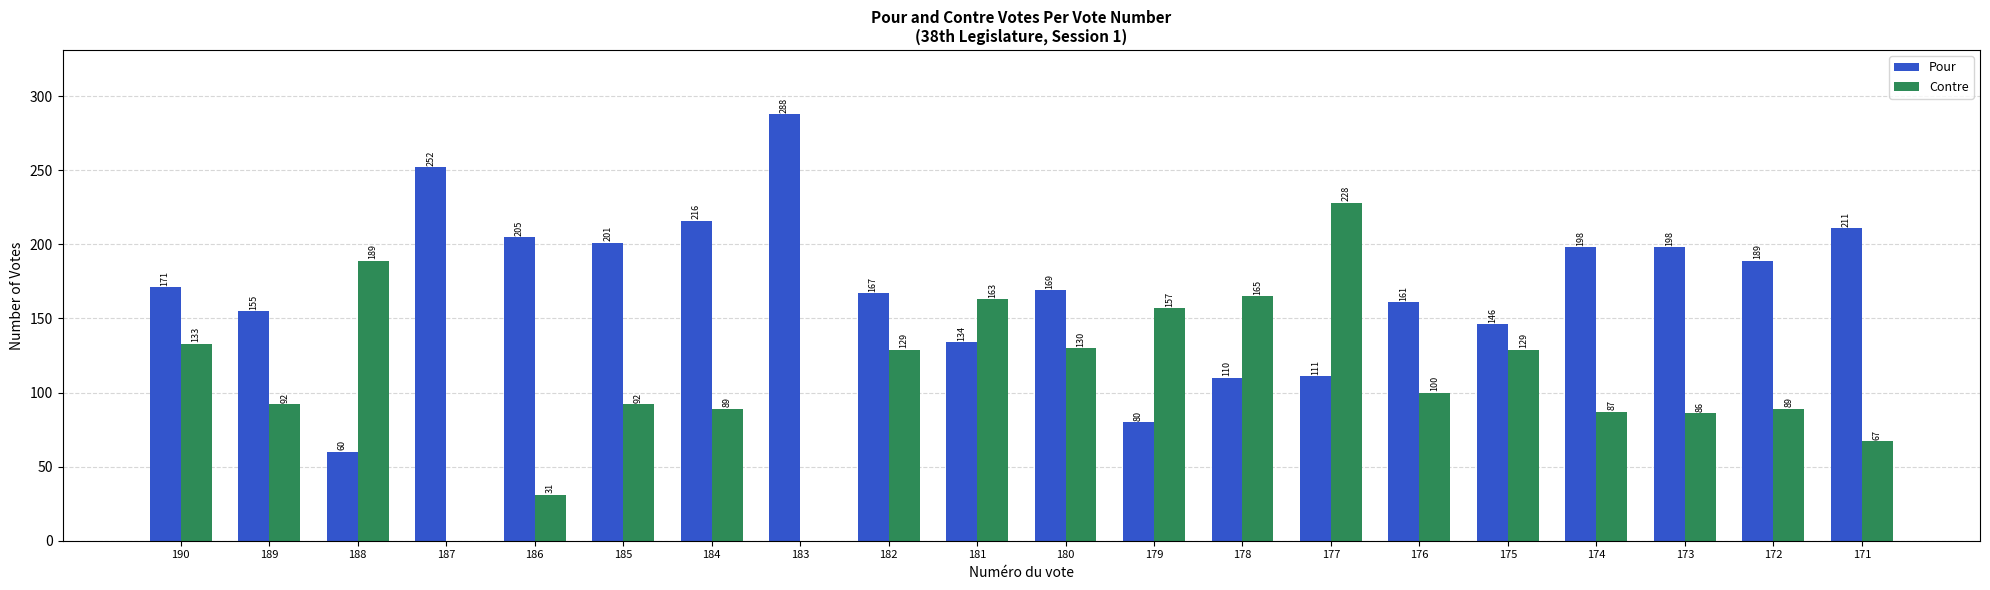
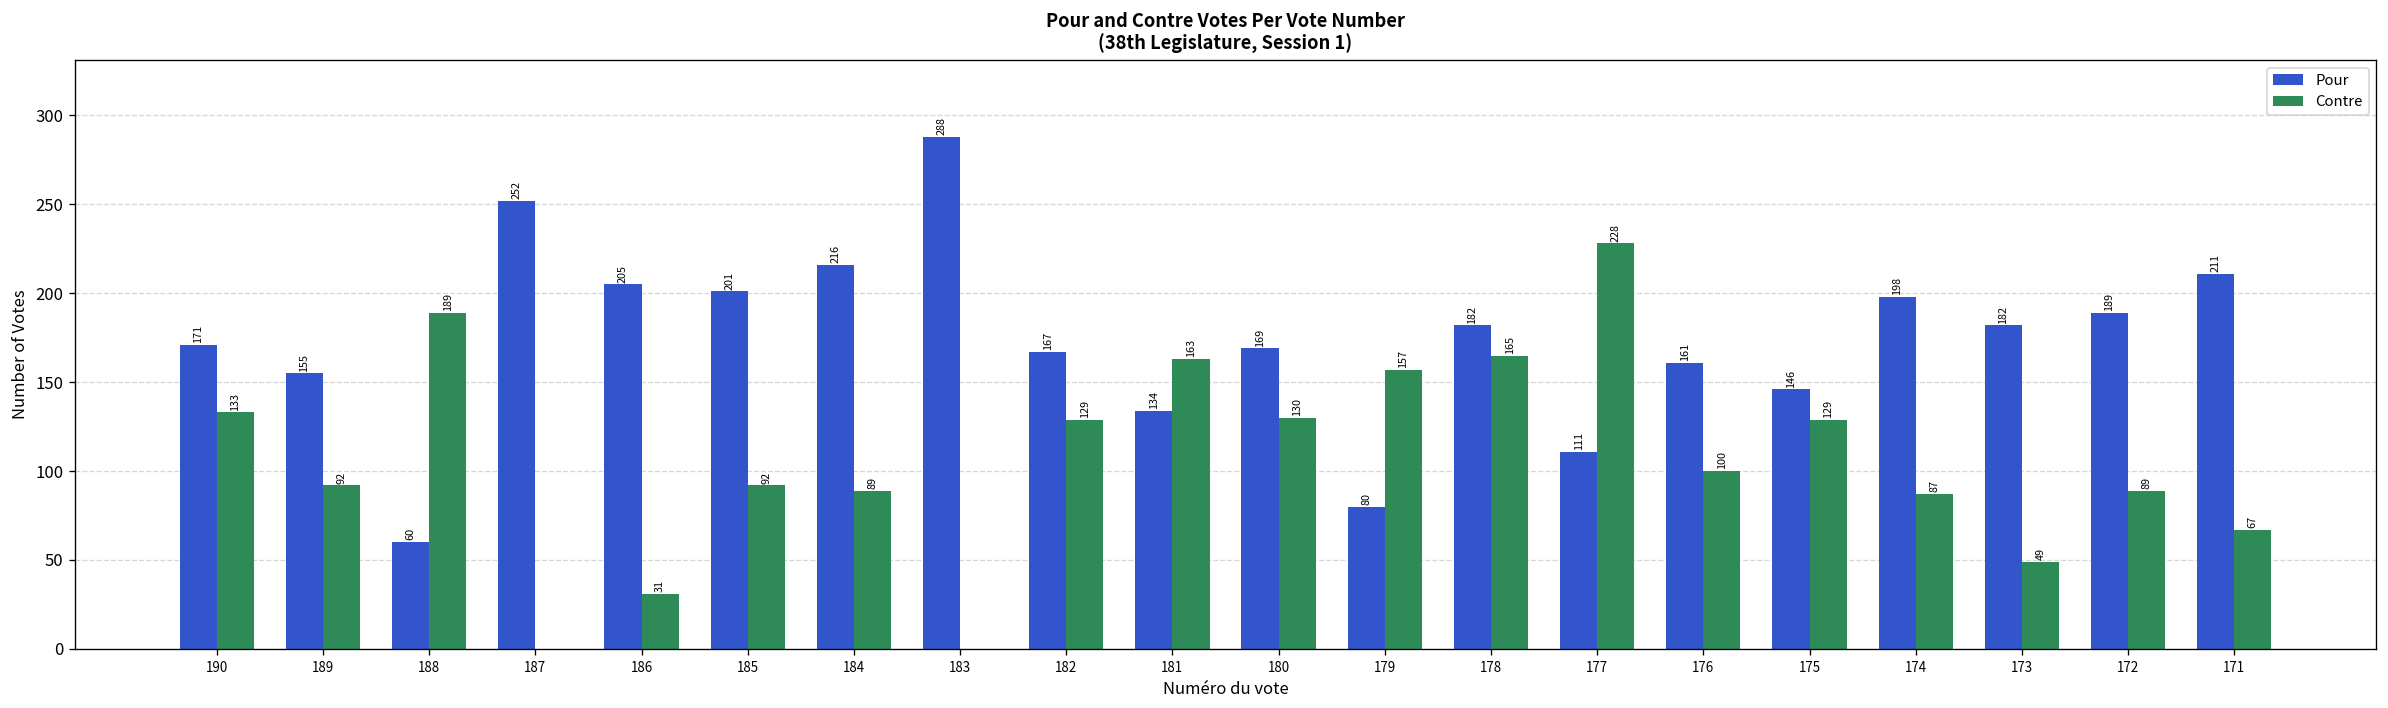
  {
    "Pour": {
      "190": 171,
      "189": 155,
      "188": 60,
      "187": 252,
      "186": 205,
      "185": 201,
      "184": 216,
      "183": 288,
      "182": 167,
      "181": 134,
      "180": 169,
      "179": 80,
-     "178": 110,
+     "178": 182,
      "177": 111,
      "176": 161,
      "175": 146,
      "174": 198,
-     "173": 198,
+     "173": 182,
      "172": 189,
      "171": 211
    },
    "Contre": {
      "190": 133,
      "189": 92,
      "188": 189,
      "186": 31,
      "185": 92,
      "184": 89,
      "182": 129,
      "181": 163,
      "180": 130,
      "179": 157,
      "178": 165,
      "177": 228,
      "176": 100,
      "175": 129,
      "174": 87,
-     "173": 86,
+     "173": 49,
      "172": 89,
      "171": 67
    }
  }
